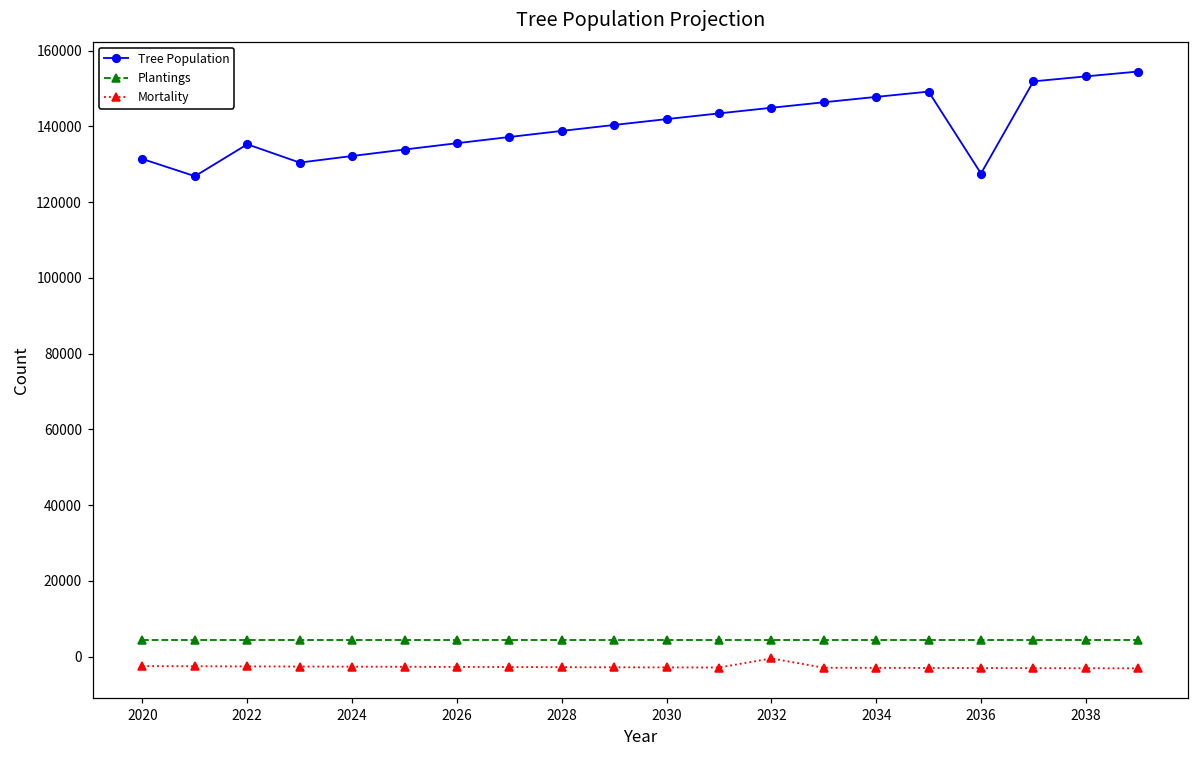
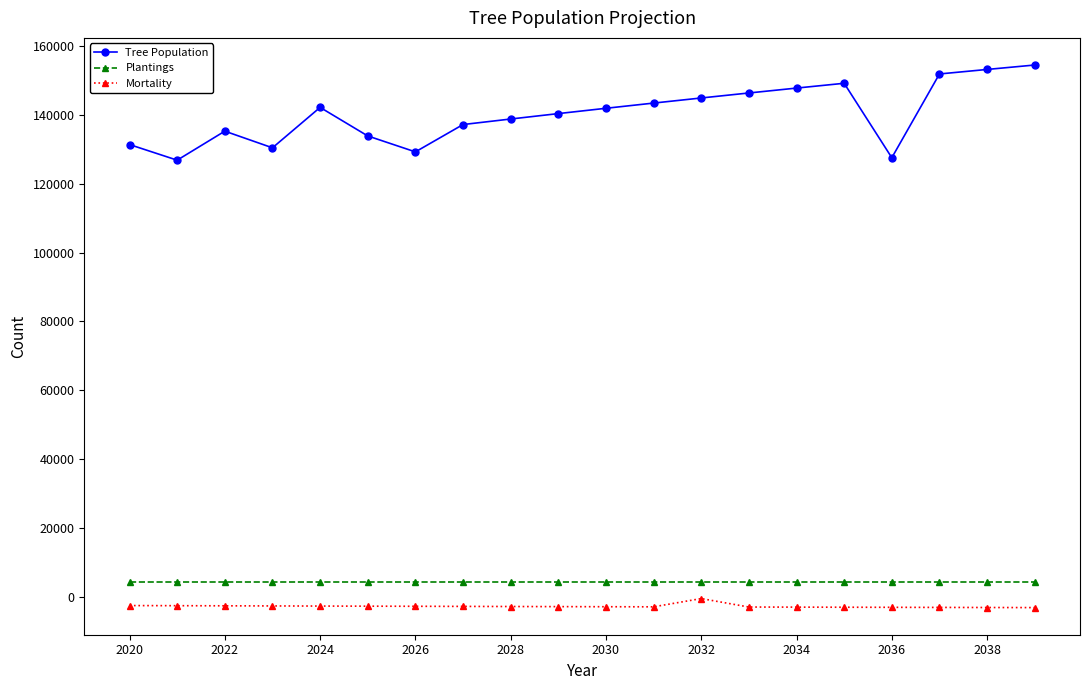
  {
    "Tree Population": {
      "2020": 131000,
      "2022": 135000,
-     "2024": 132000,
-     "2026": 136000,
+     "2024": 142000,
+     "2026": 129000,
      "2028": 139000,
      "2030": 142000,
      "2032": 145000,
      "2034": 148000,
      "2036": 128000,
      "2038": 153000
    },
    "Plantings": {
      "2020": 4000,
      "2022": 4000,
      "2024": 4000,
      "2026": 4000,
      "2028": 4000,
      "2030": 4000,
      "2032": 4000,
      "2034": 4000,
      "2036": 4000,
      "2038": 4000
    },
    "Mortality": {
      "2020": -3000,
      "2022": -3000,
      "2024": -3000,
      "2026": -3000,
      "2028": -3000,
      "2030": -3000,
      "2032": 0,
      "2034": -3000,
      "2036": -3000,
      "2038": -3000
    }
  }
